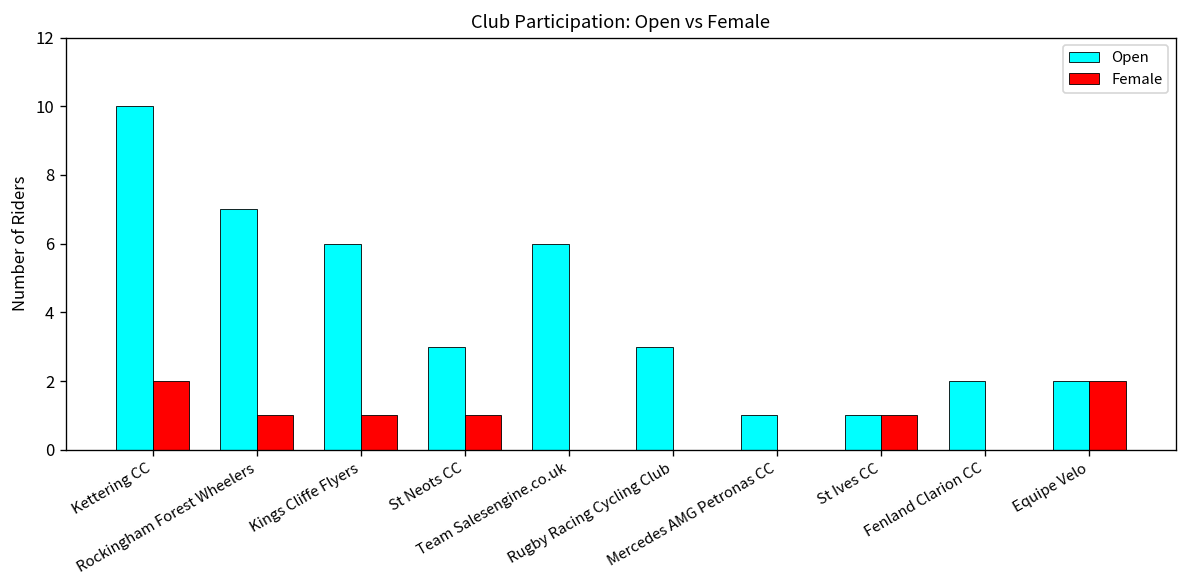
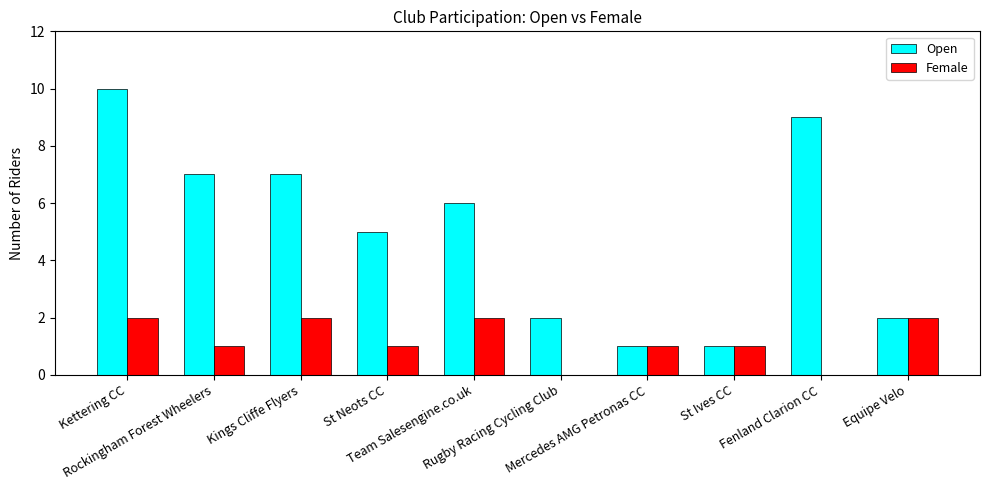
  {
    "Open": {
      "Kettering CC": 10,
      "Rockingham Forest Wheelers": 7,
-     "Kings Cliffe Flyers": 6,
-     "St Neots CC": 3,
+     "Kings Cliffe Flyers": 7,
+     "St Neots CC": 5,
      "Team Salesengine.co.uk": 6,
-     "Rugby Racing Cycling Club": 3,
+     "Rugby Racing Cycling Club": 2,
      "Mercedes AMG Petronas CC": 1,
      "St Ives CC": 1,
-     "Fenland Clarion CC": 2,
+     "Fenland Clarion CC": 9,
      "Equipe Velo": 2
    },
    "Female": {
      "Kettering CC": 2,
      "Rockingham Forest Wheelers": 1,
-     "Kings Cliffe Flyers": 1,
+     "Kings Cliffe Flyers": 2,
      "St Neots CC": 1,
-     "Team Salesengine.co.uk": 0,
+     "Team Salesengine.co.uk": 2,
      "Rugby Racing Cycling Club": 0,
-     "Mercedes AMG Petronas CC": 0,
+     "Mercedes AMG Petronas CC": 1,
      "St Ives CC": 1,
      "Fenland Clarion CC": 0,
      "Equipe Velo": 2
    }
  }
